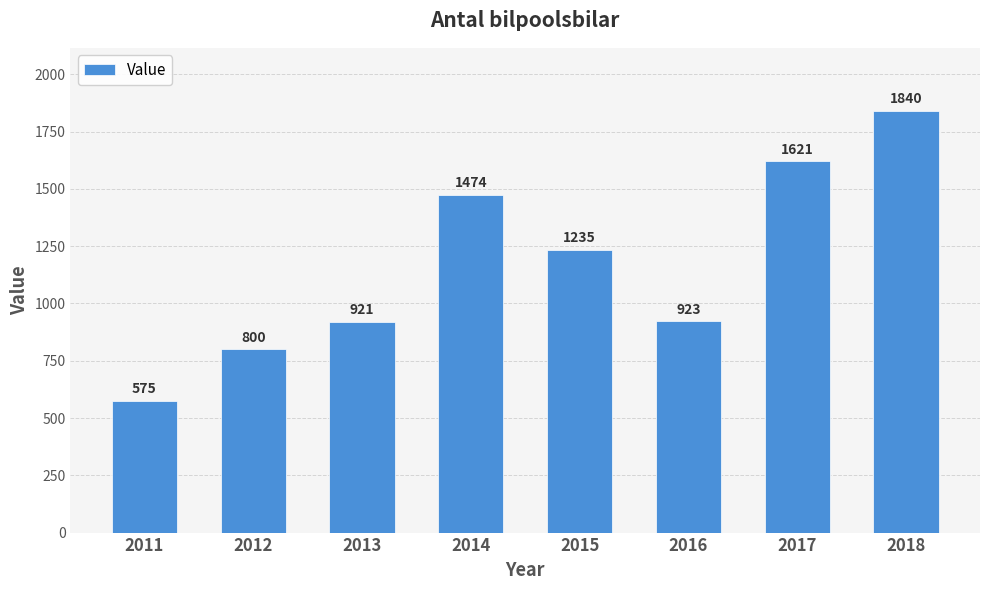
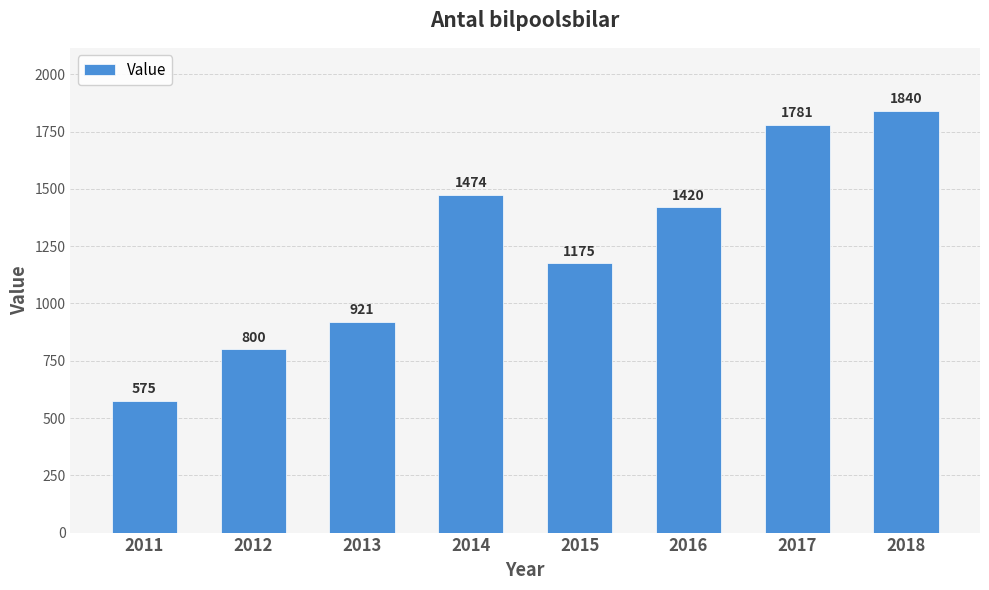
  {
    "2011": 575,
    "2012": 800,
    "2013": 921,
    "2014": 1474,
-   "2015": 1235,
-   "2016": 923,
-   "2017": 1621,
+   "2015": 1175,
+   "2016": 1420,
+   "2017": 1781,
    "2018": 1840
  }
